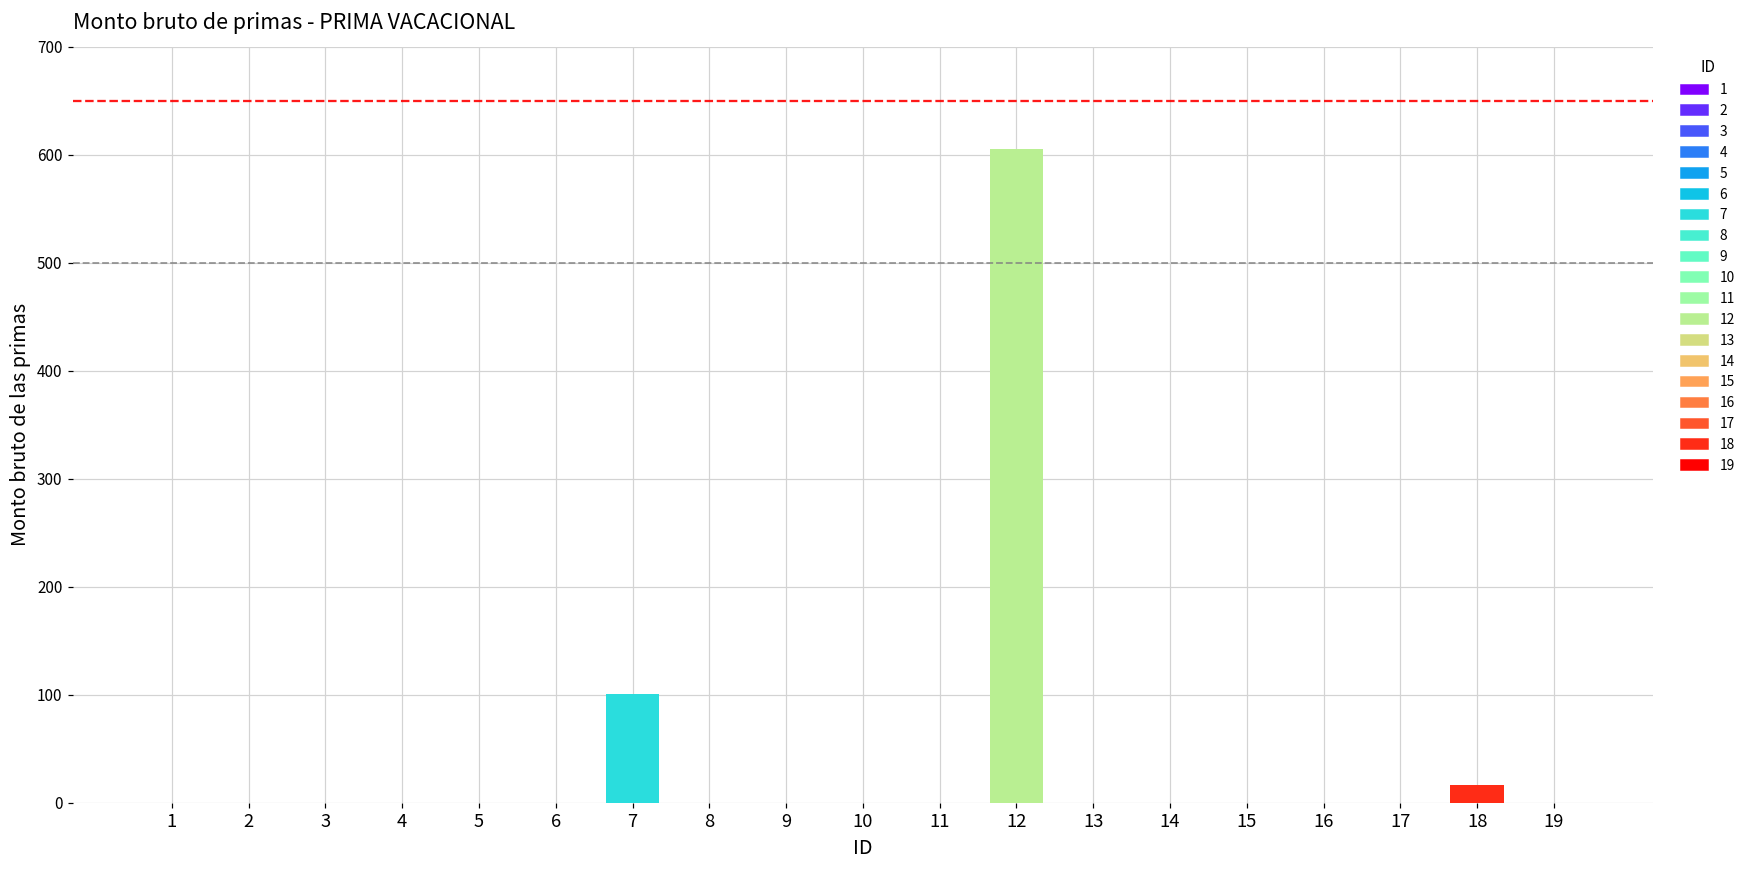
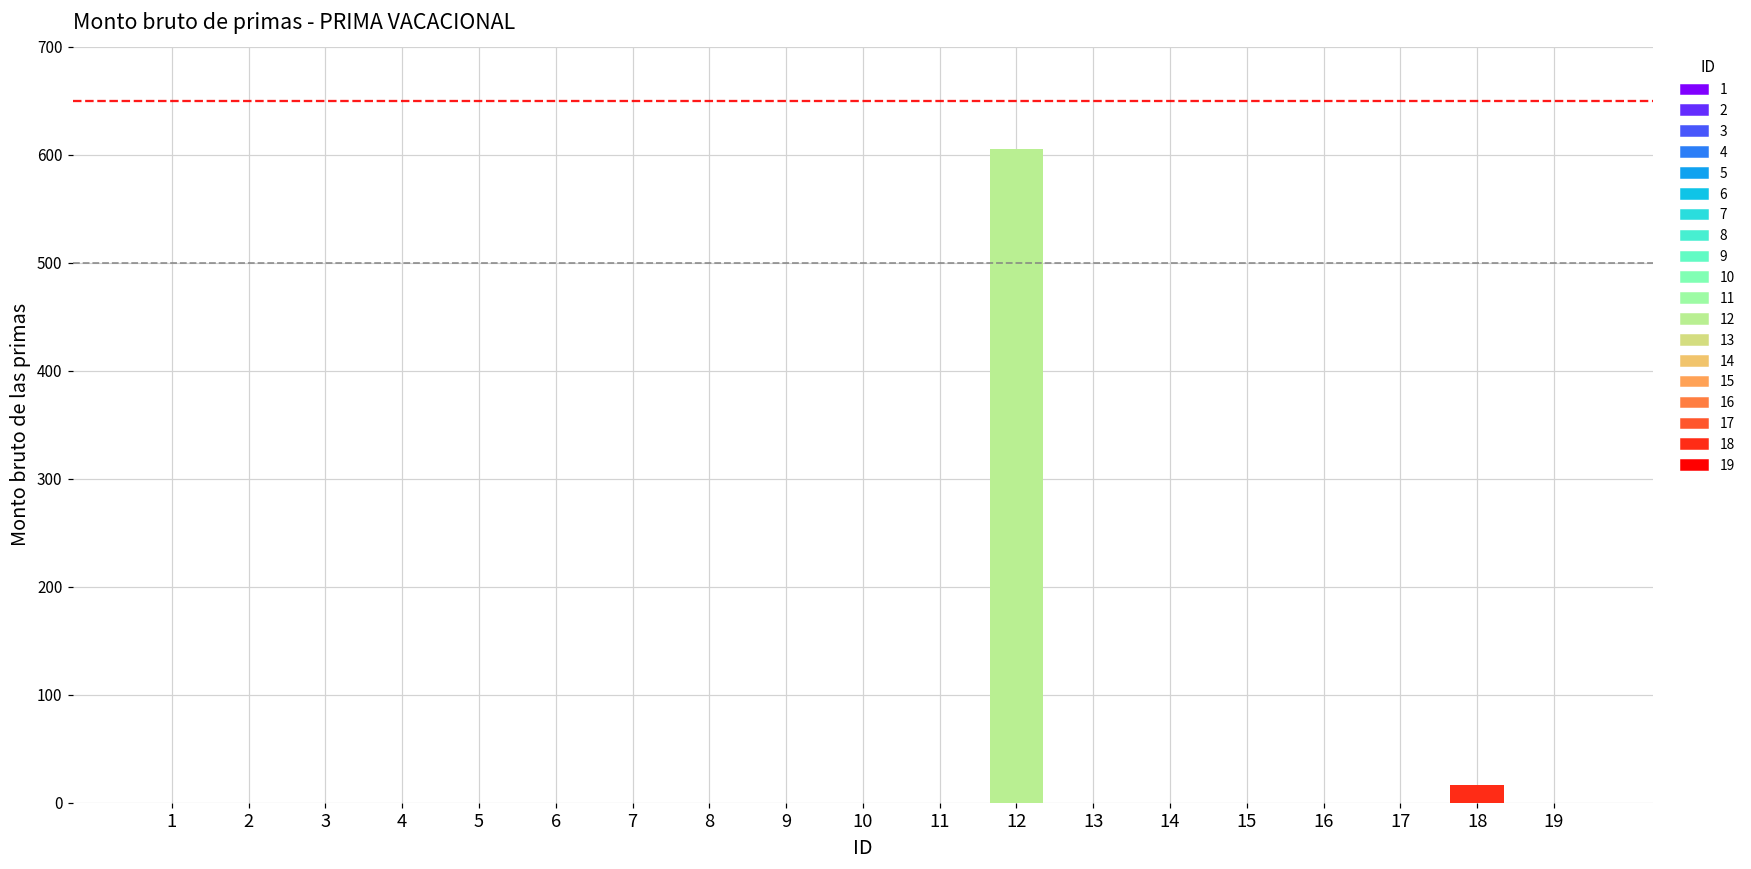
  {
    "1": 0,
    "2": 0,
    "3": 0,
    "4": 0,
    "5": 0,
    "6": 0,
-   "7": 100,
+   "7": 0,
    "8": 0,
    "9": 0,
    "10": 0,
    "11": 0,
    "12": 610,
    "13": 0,
    "14": 0,
    "15": 0,
    "16": 0,
    "17": 0,
    "18": 20,
    "19": 0
  }
